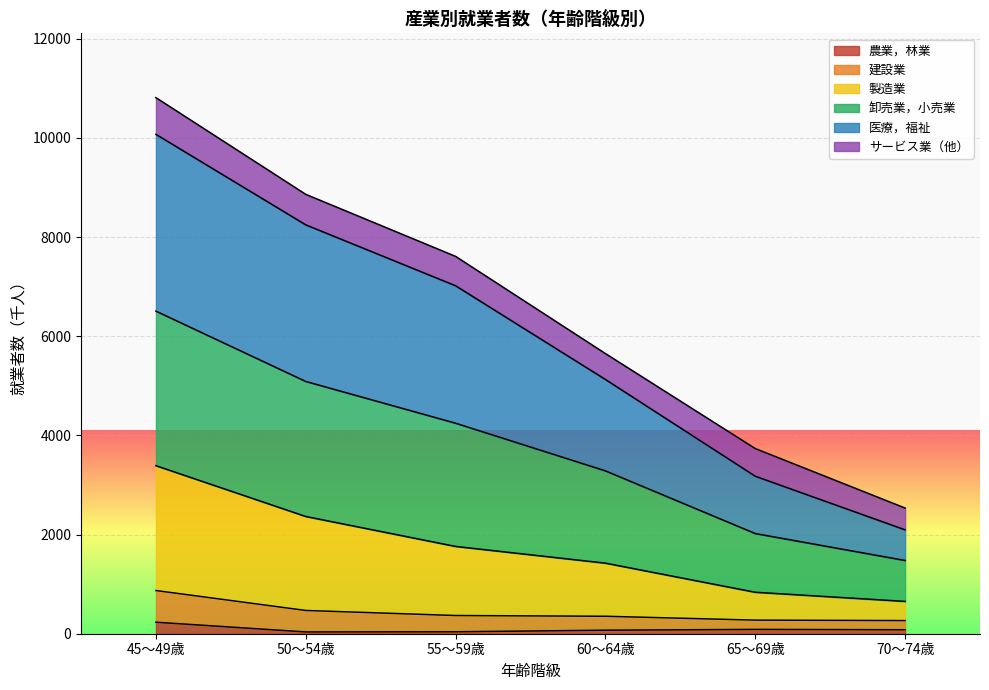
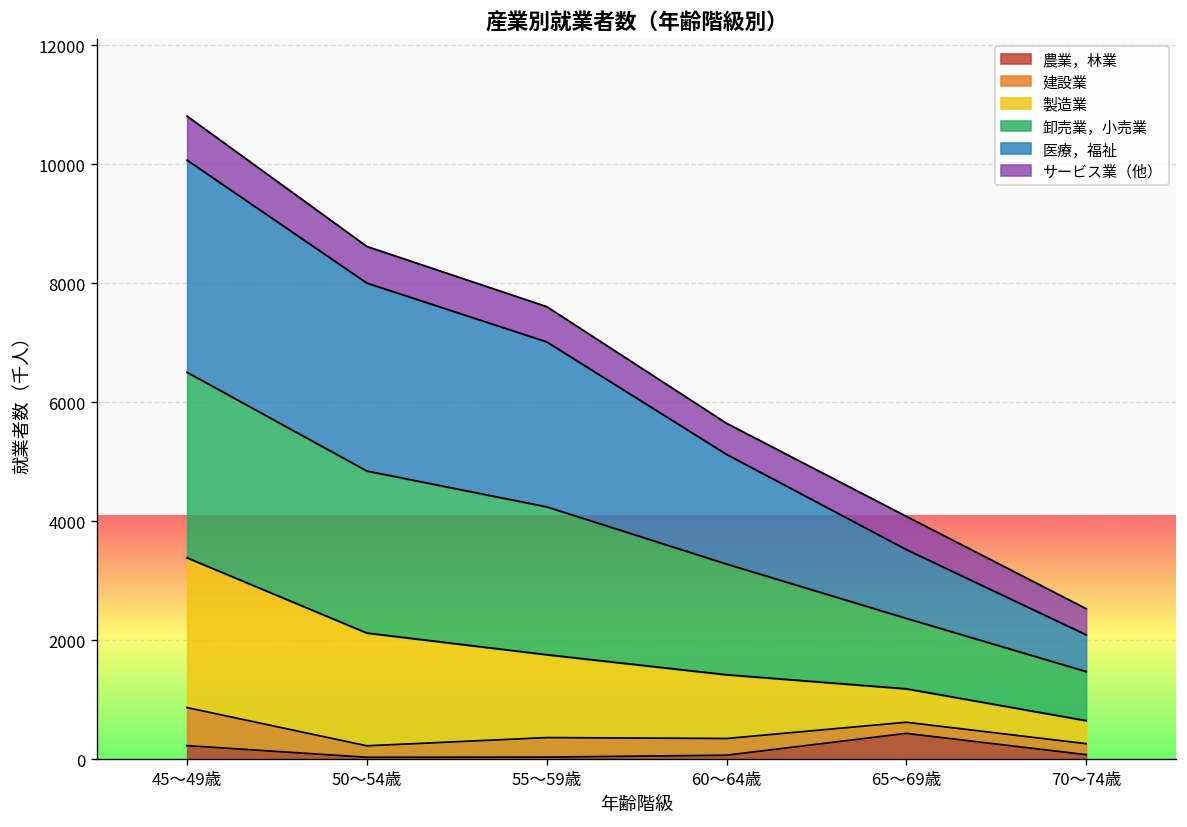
  {
    "農業，林業": {
      "45～49歳": 200,
      "50～54歳": 0,
      "55～59歳": 0,
      "60～64歳": 100,
-     "65～69歳": 100,
+     "65～69歳": 400,
      "70～74歳": 100
    },
    "建設業": {
      "45～49歳": 600,
-     "50～54歳": 400,
+     "50～54歳": 200,
      "55～59歳": 300,
      "60～64歳": 300,
      "65～69歳": 200,
      "70～74歳": 200
    },
    "製造業": {
      "45～49歳": 2500,
      "50～54歳": 1900,
      "55～59歳": 1400,
      "60～64歳": 1100,
      "65～69歳": 600,
      "70～74歳": 400
    },
    "卸売業，小売業": {
      "45～49歳": 3100,
      "50～54歳": 2700,
      "55～59歳": 2500,
      "60～64歳": 1900,
      "65～69歳": 1200,
      "70～74歳": 800
    },
    "医療，福祉": {
      "45～49歳": 3600,
      "50～54歳": 3200,
      "55～59歳": 2800,
      "60～64歳": 1800,
      "65～69歳": 1200,
      "70～74歳": 600
    },
    "サービス業（他）": {
      "45～49歳": 700,
      "50～54歳": 600,
      "55～59歳": 600,
      "60～64歳": 500,
      "65～69歳": 600,
      "70～74歳": 400
    }
  }
